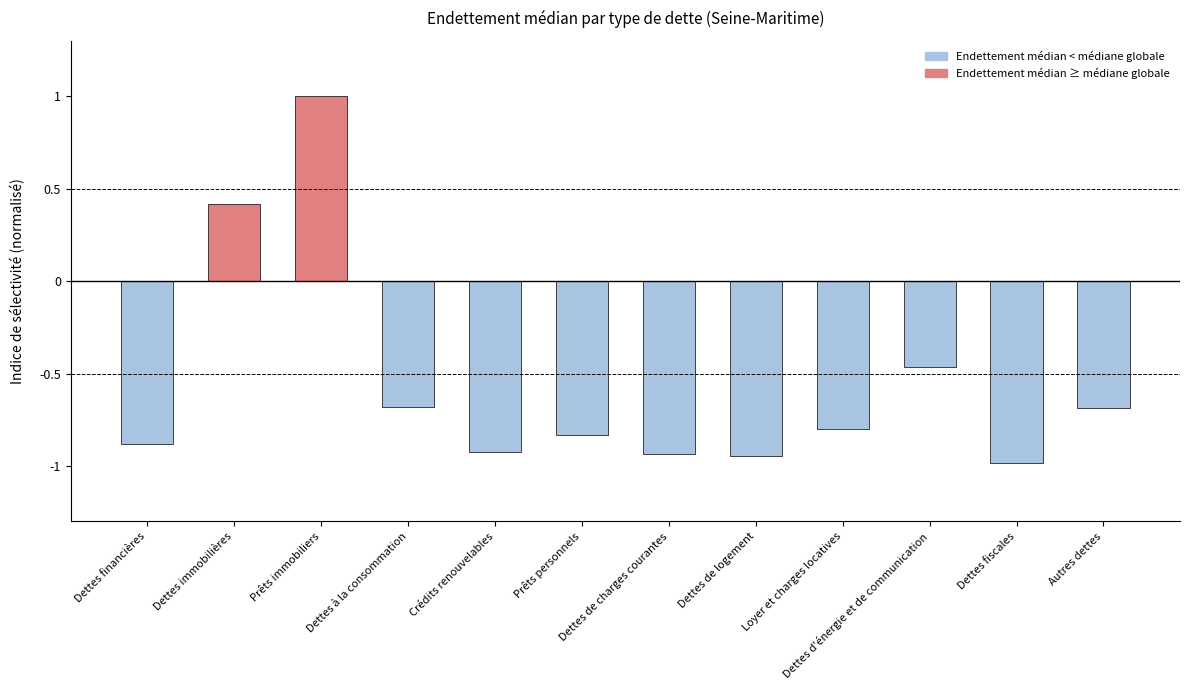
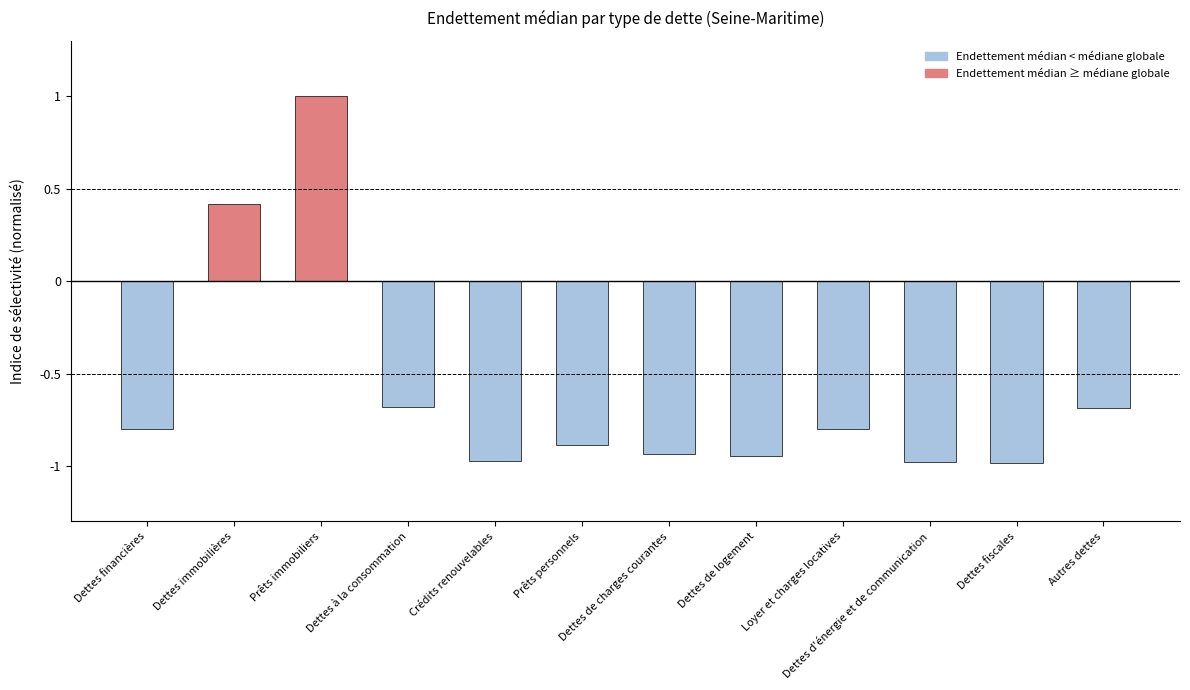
  {
-   "Dettes financières": -0.88,
+   "Dettes financières": -0.80,
    "Dettes immobilières": 0.41,
    "Prêts immobiliers": 1.00,
    "Dettes à la consommation": -0.68,
-   "Crédits renouvelables": -0.93,
-   "Prêts personnels": -0.84,
+   "Crédits renouvelables": -0.97,
+   "Prêts personnels": -0.89,
    "Dettes de charges courantes": -0.93,
    "Dettes de logement": -0.95,
    "Loyer et charges locatives": -0.80,
-   "Dettes d'énergie et de communication": -0.47,
+   "Dettes d'énergie et de communication": -0.98,
    "Dettes fiscales": -0.98,
    "Autres dettes": -0.69
  }
